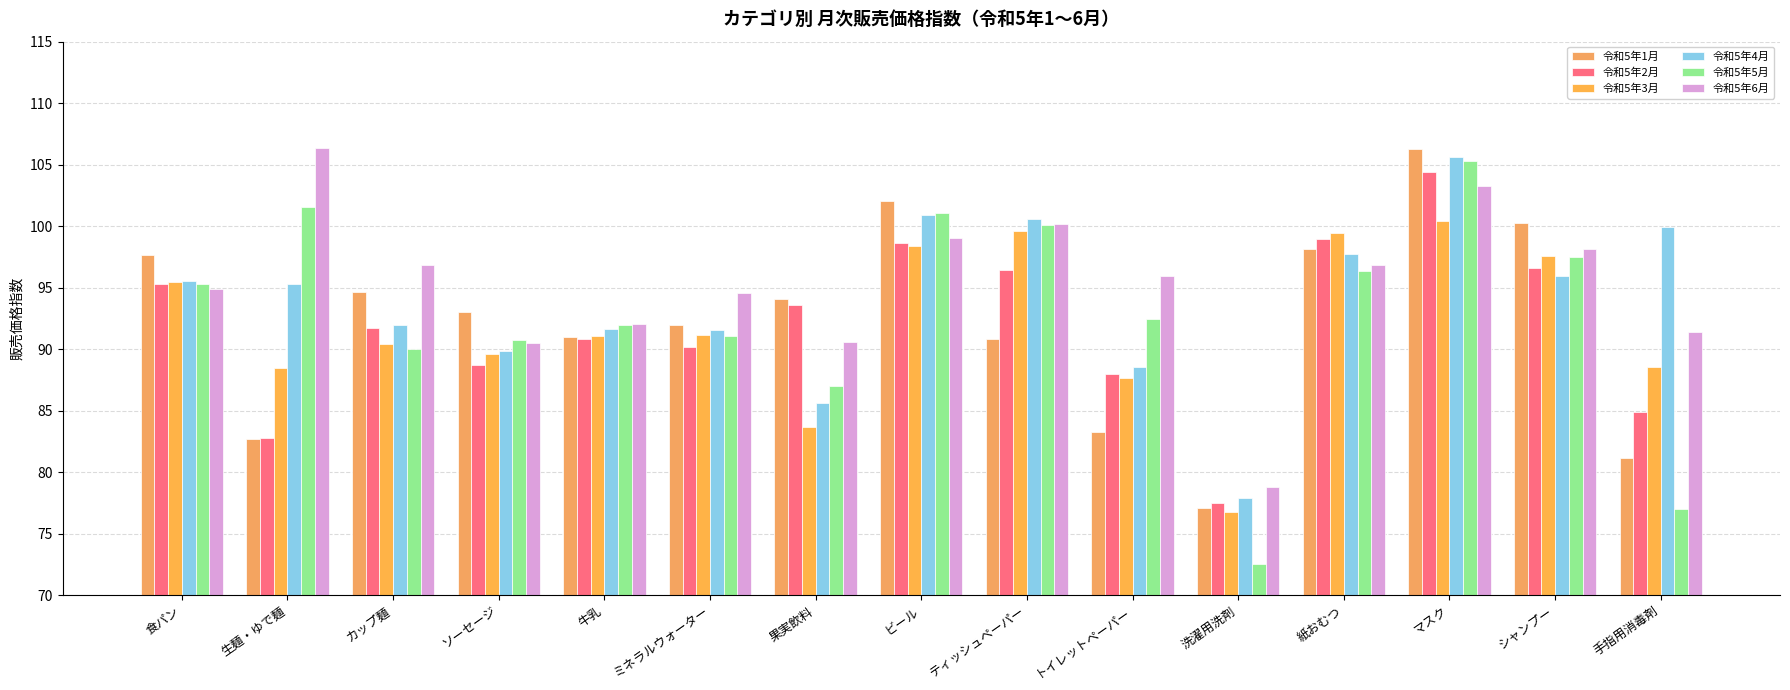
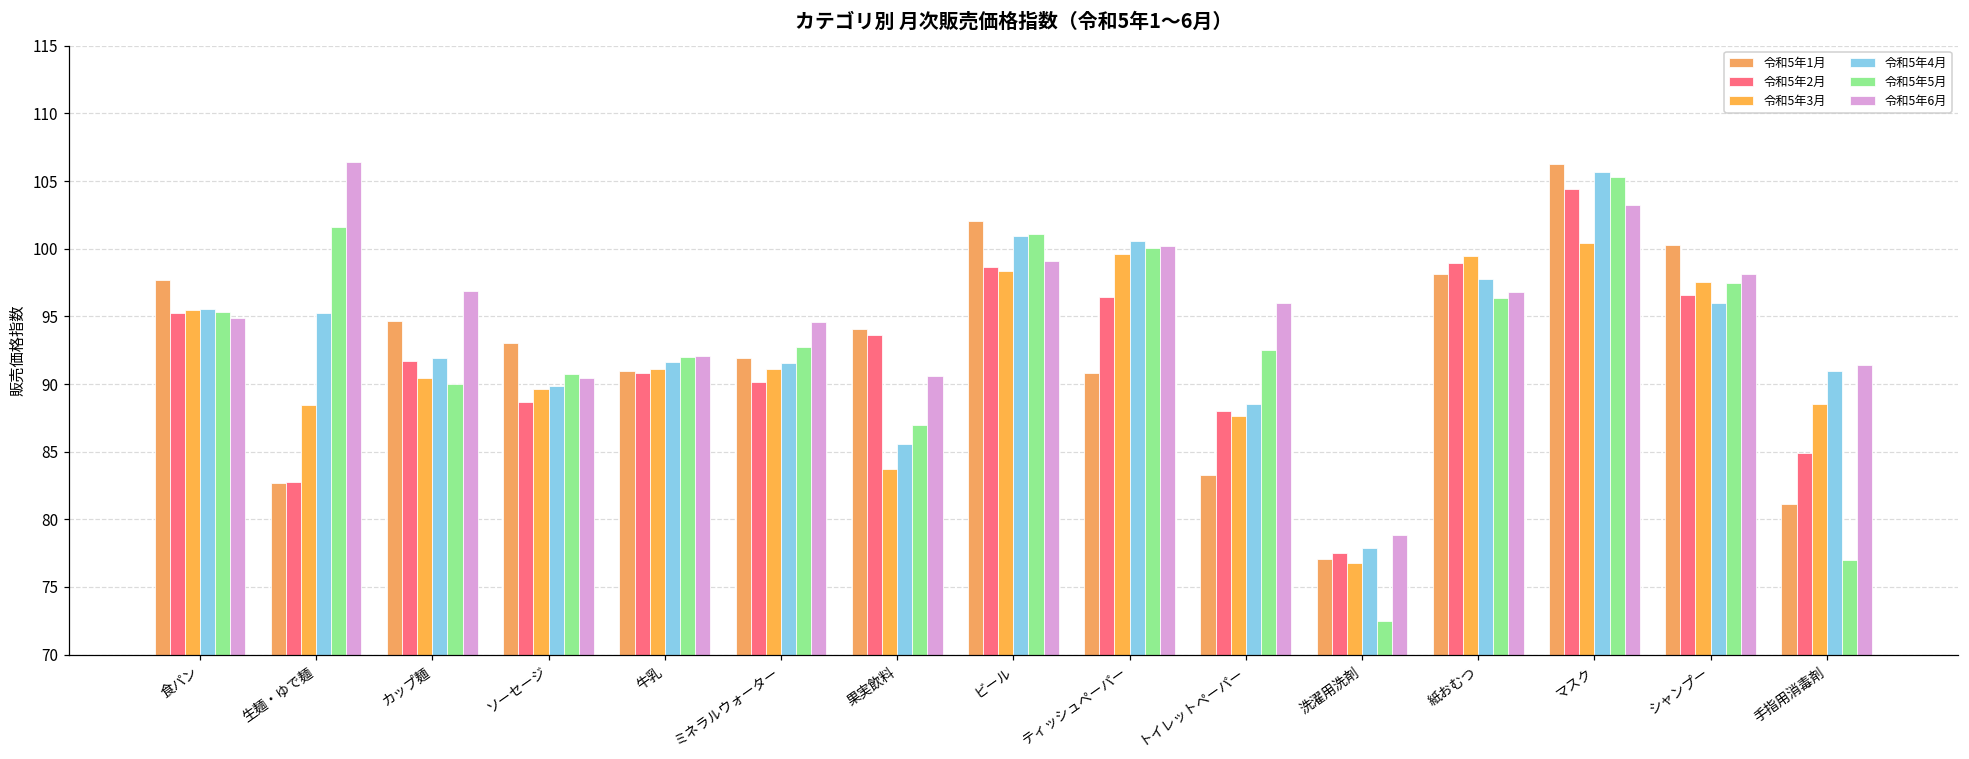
  {
    "令和5年2月": {
      "食パン": 95.3,
      "生麺・ゆで麺": 82.8,
      "カップ麺": 91.7,
      "ソーセージ": 88.7,
      "牛乳": 90.8,
      "ミネラルウォーター": 90.1,
      "果実飲料": 93.6,
      "ビール": 98.6,
      "ティッシュペーパー": 96.4,
      "トイレットペーパー": 88.0,
      "洗濯用洗剤": 77.5,
      "紙おむつ": 99.0,
      "マスク": 104.4,
      "シャンプー": 96.6,
      "手指用消毒剤": 84.9
    },
    "令和5年4月": {
      "食パン": 95.6,
      "生麺・ゆで麺": 95.3,
      "カップ麺": 91.9,
      "ソーセージ": 89.9,
      "牛乳": 91.6,
      "ミネラルウォーター": 91.6,
      "果実飲料": 85.6,
      "ビール": 100.9,
      "ティッシュペーパー": 100.6,
      "トイレットペーパー": 88.5,
      "洗濯用洗剤": 77.9,
      "紙おむつ": 97.7,
      "マスク": 105.6,
      "シャンプー": 96.0,
-     "手指用消毒剤": 100.0
+     "手指用消毒剤": 91.0
    },
    "令和5年5月": {
      "食パン": 95.3,
      "生麺・ゆで麺": 101.6,
      "カップ麺": 90.0,
      "ソーセージ": 90.8,
      "牛乳": 92.0,
-     "ミネラルウォーター": 91.1,
+     "ミネラルウォーター": 92.7,
      "果実飲料": 87.0,
      "ビール": 101.1,
      "ティッシュペーパー": 100.1,
      "トイレットペーパー": 92.5,
      "洗濯用洗剤": 72.5,
      "紙おむつ": 96.4,
      "マスク": 105.3,
      "シャンプー": 97.5,
      "手指用消毒剤": 77.0
    },
    "令和5年6月": {
      "食パン": 94.9,
      "生麺・ゆで麺": 106.4,
      "カップ麺": 96.8,
      "ソーセージ": 90.5,
      "牛乳": 92.1,
      "ミネラルウォーター": 94.6,
      "果実飲料": 90.6,
      "ビール": 99.1,
      "ティッシュペーパー": 100.2,
      "トイレットペーパー": 96.0,
      "洗濯用洗剤": 78.8,
      "紙おむつ": 96.8,
      "マスク": 103.2,
      "シャンプー": 98.1,
      "手指用消毒剤": 91.4
    }
  }
